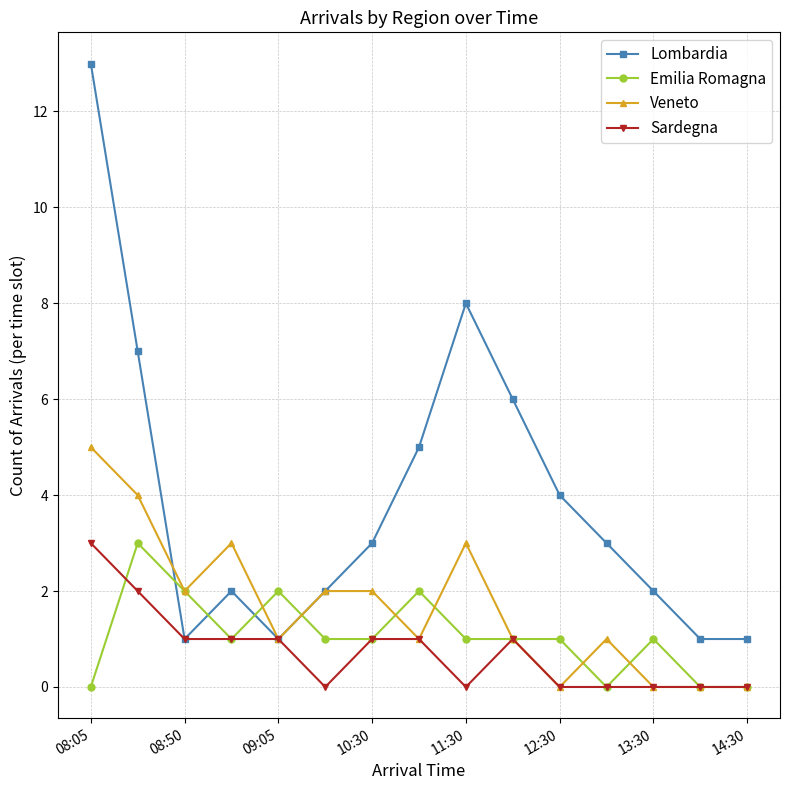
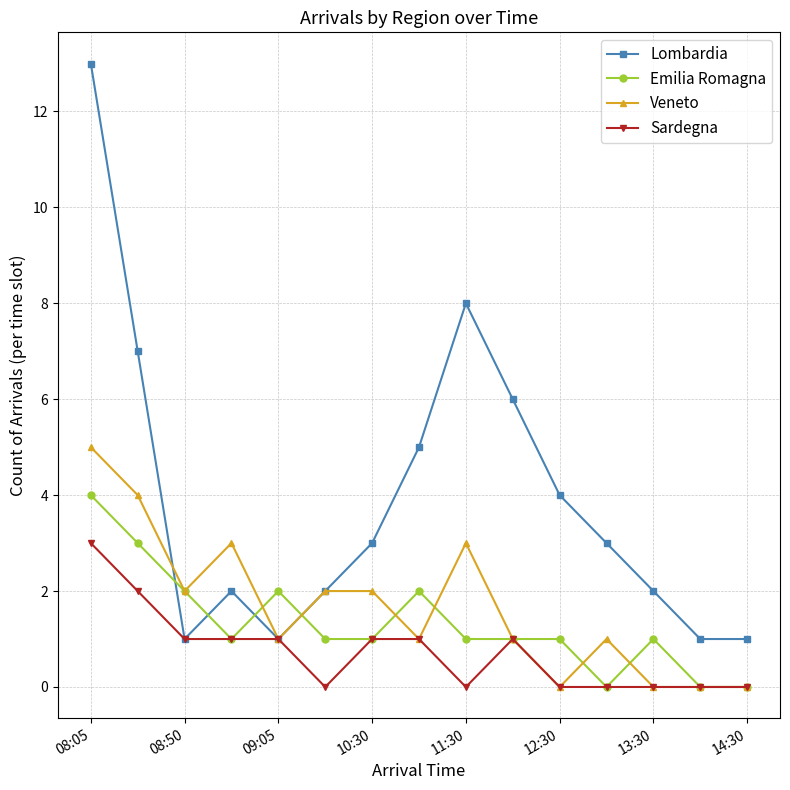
  {
    "Lombardia": {
      "08:05": 13,
      "10:30": 3,
      "11:30": 8,
      "12:30": 4,
      "13:30": 2,
      "14:30": 1
    },
    "Emilia Romagna": {
-     "08:05": 0,
+     "08:05": 4,
      "09:05": 2,
      "11:30": 1,
      "12:30": 1,
      "13:30": 1
    },
    "Veneto": {
      "08:05": 5,
      "10:30": 2,
      "11:30": 3
    },
    "Sardegna": {
      "08:05": 3,
      "11:30": 0
    }
  }
